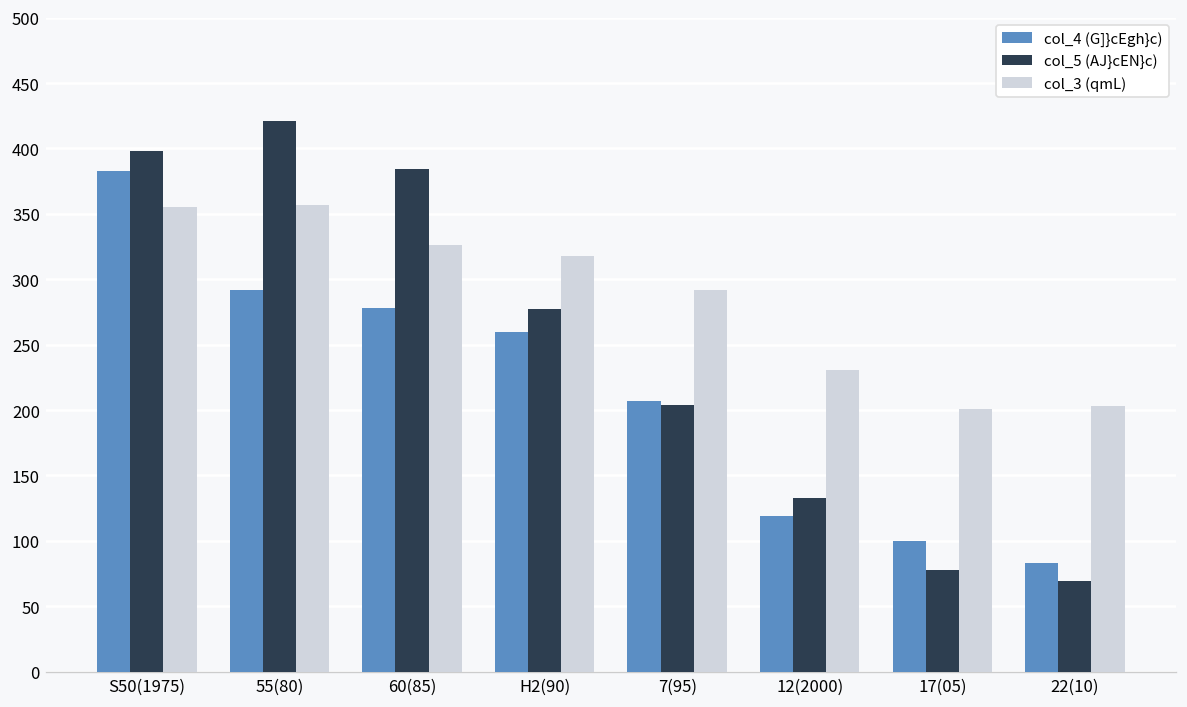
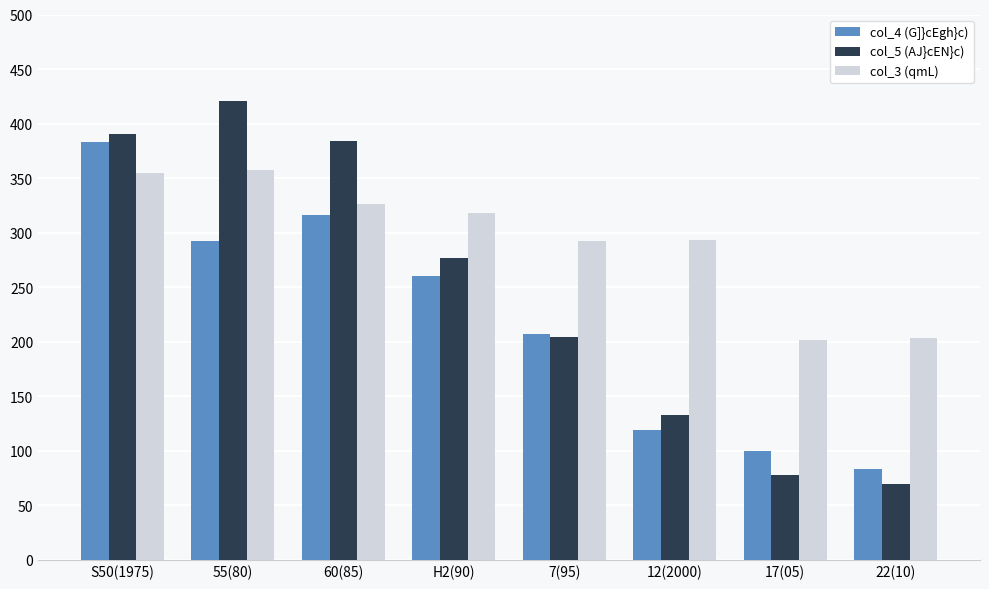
  {
    "col_4 (G]}cEgh}c)": {
      "S50(1975)": 383,
      "55(80)": 292,
-     "60(85)": 278,
+     "60(85)": 316,
      "H2(90)": 260,
      "7(95)": 207,
      "12(2000)": 119,
      "17(05)": 100,
      "22(10)": 83
    },
    "col_5 (AJ}cEN}c)": {
-     "S50(1975)": 398,
+     "S50(1975)": 390,
      "55(80)": 421,
      "60(85)": 384,
      "H2(90)": 277,
      "7(95)": 204,
      "12(2000)": 133,
      "17(05)": 78,
      "22(10)": 69
    },
    "col_3 (qmL)": {
      "S50(1975)": 355,
      "55(80)": 357,
      "60(85)": 326,
      "H2(90)": 318,
      "7(95)": 292,
-     "12(2000)": 231,
+     "12(2000)": 293,
      "17(05)": 201,
      "22(10)": 203
    }
  }
